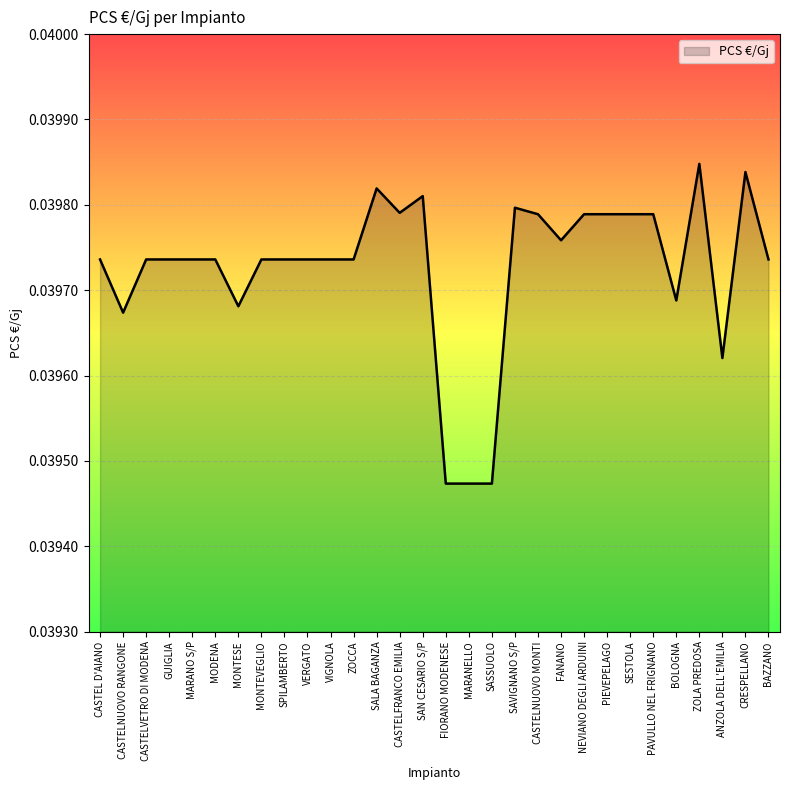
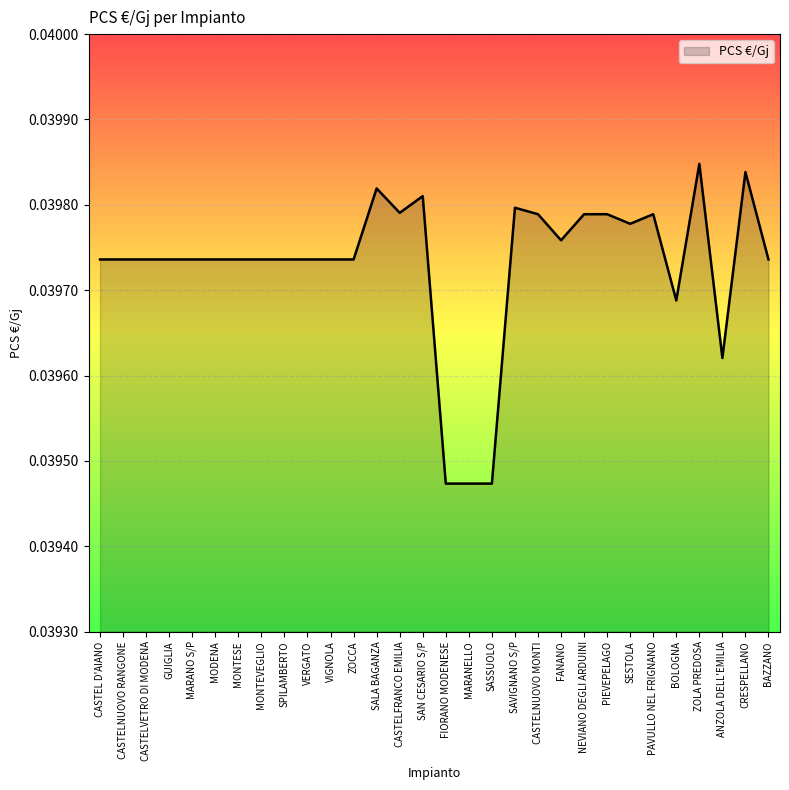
  {
    "CASTEL D'AIANO": 0.03974,
-   "CASTELNUOVO RANGONE": 0.03967,
+   "CASTELNUOVO RANGONE": 0.03974,
    "CASTELVETRO DI MODENA": 0.03974,
    "GUIGLIA": 0.03974,
    "MARANO S/P": 0.03974,
    "MODENA": 0.03974,
-   "MONTESE": 0.03968,
+   "MONTESE": 0.03974,
    "MONTEVEGLIO": 0.03974,
    "SPILAMBERTO": 0.03974,
    "VERGATO": 0.03974,
    "VIGNOLA": 0.03974,
    "ZOCCA": 0.03974,
    "SALA BAGANZA": 0.03982,
    "CASTELFRANCO EMILIA": 0.03979,
    "SAN CESARIO S/P": 0.03981,
    "FIORANO MODENESE": 0.03947,
    "MARANELLO": 0.03947,
    "SASSUOLO": 0.03947,
    "SAVIGNANO S/P": 0.03980,
    "CASTELNUOVO MONTI": 0.03979,
    "FANANO": 0.03976,
    "NEVIANO DEGLI ARDUINI": 0.03979,
    "PIEVEPELAGO": 0.03979,
-   "SESTOLA": 0.03979,
+   "SESTOLA": 0.03978,
    "PAVULLO NEL FRIGNANO": 0.03979,
    "BOLOGNA": 0.03969,
    "ZOLA PREDOSA": 0.03985,
    "ANZOLA DELL'EMILIA": 0.03962,
    "CRESPELLANO": 0.03984,
    "BAZZANO": 0.03974
  }
